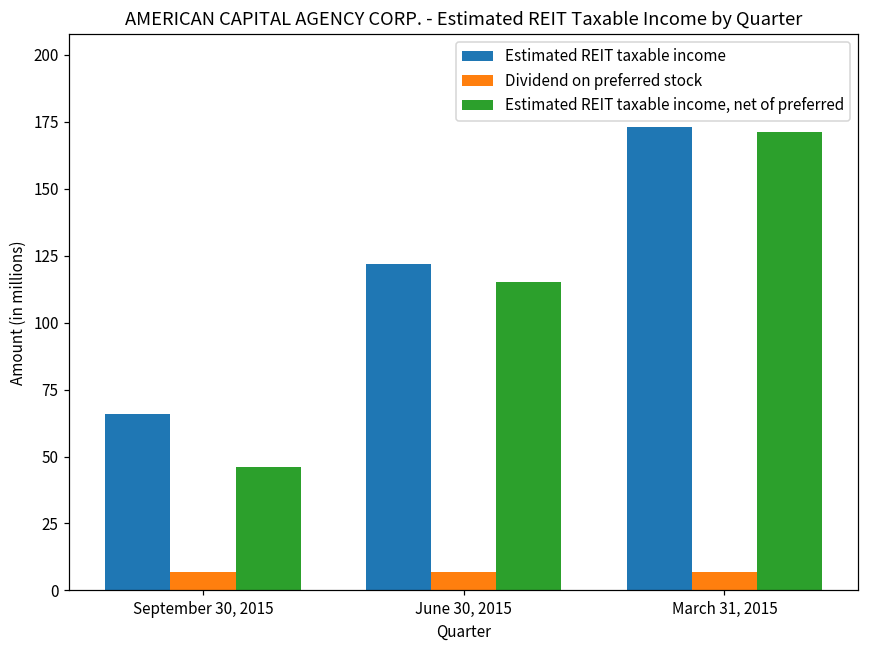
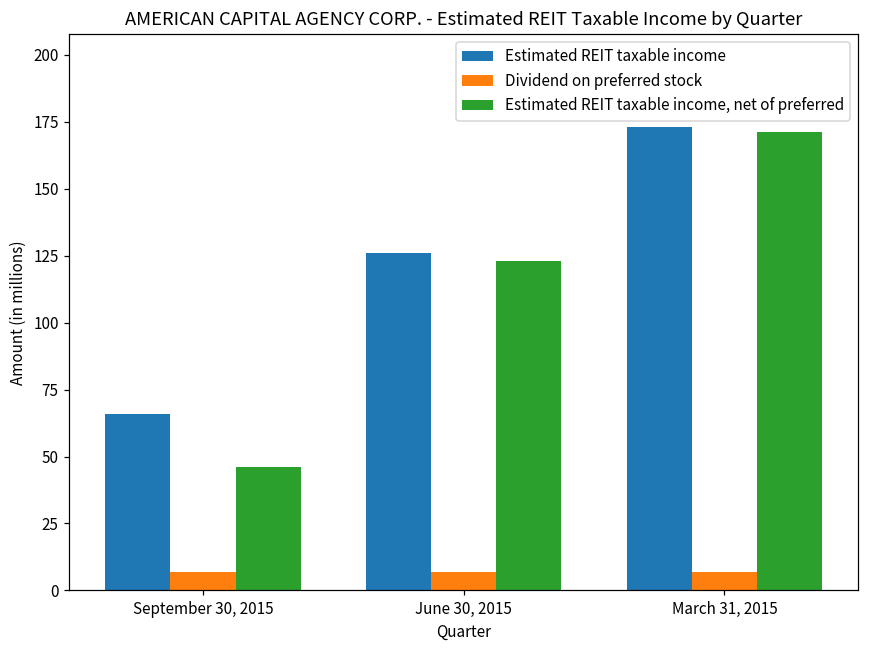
  {
    "Estimated REIT taxable income": {
      "September 30, 2015": 66,
-     "June 30, 2015": 122,
+     "June 30, 2015": 126,
      "March 31, 2015": 173
    },
    "Dividend on preferred stock": {
      "September 30, 2015": 7,
      "June 30, 2015": 7,
      "March 31, 2015": 7
    },
    "Estimated REIT taxable income, net of preferred": {
      "September 30, 2015": 46,
-     "June 30, 2015": 115,
+     "June 30, 2015": 123,
      "March 31, 2015": 171
    }
  }
